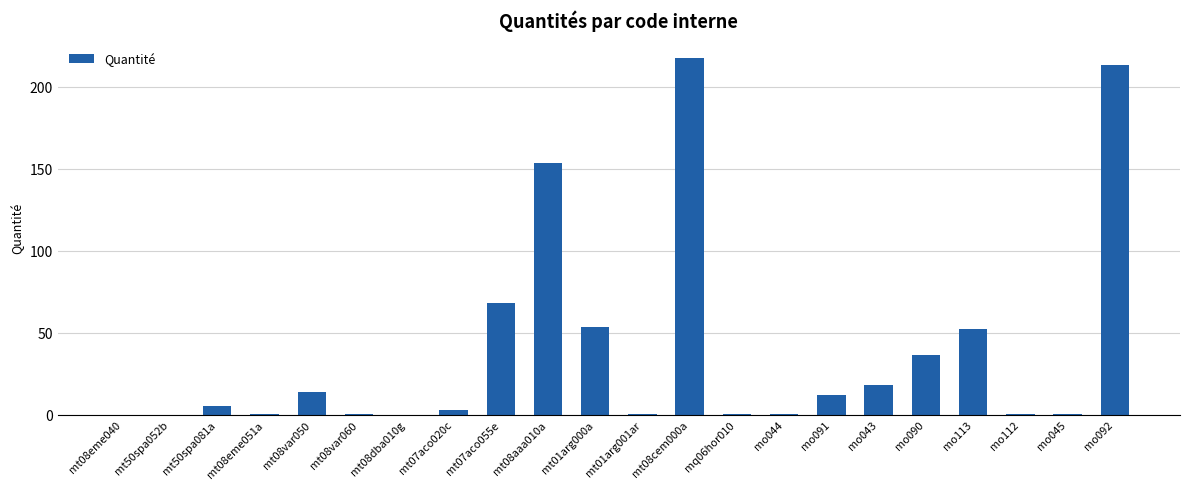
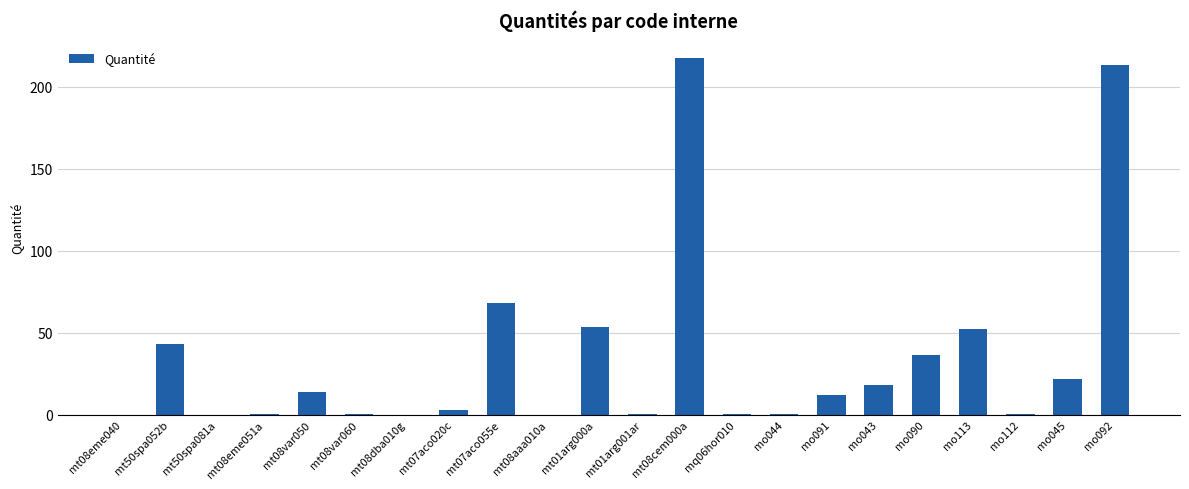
  {
-   "mt50spa052b": 0,
-   "mt50spa081a": 6,
+   "mt50spa052b": 43,
+   "mt50spa081a": 0,
    "mt08var050": 14,
    "mt07aco020c": 3,
    "mt07aco055e": 68,
-   "mt08aaa010a": 153,
+   "mt08aaa010a": 0,
    "mt01arg000a": 53,
    "mt08cem000a": 217,
    "mo091": 12,
    "mo043": 18,
    "mo090": 36,
    "mo113": 52,
-   "mo045": 0,
+   "mo045": 21,
    "mo092": 213
  }
